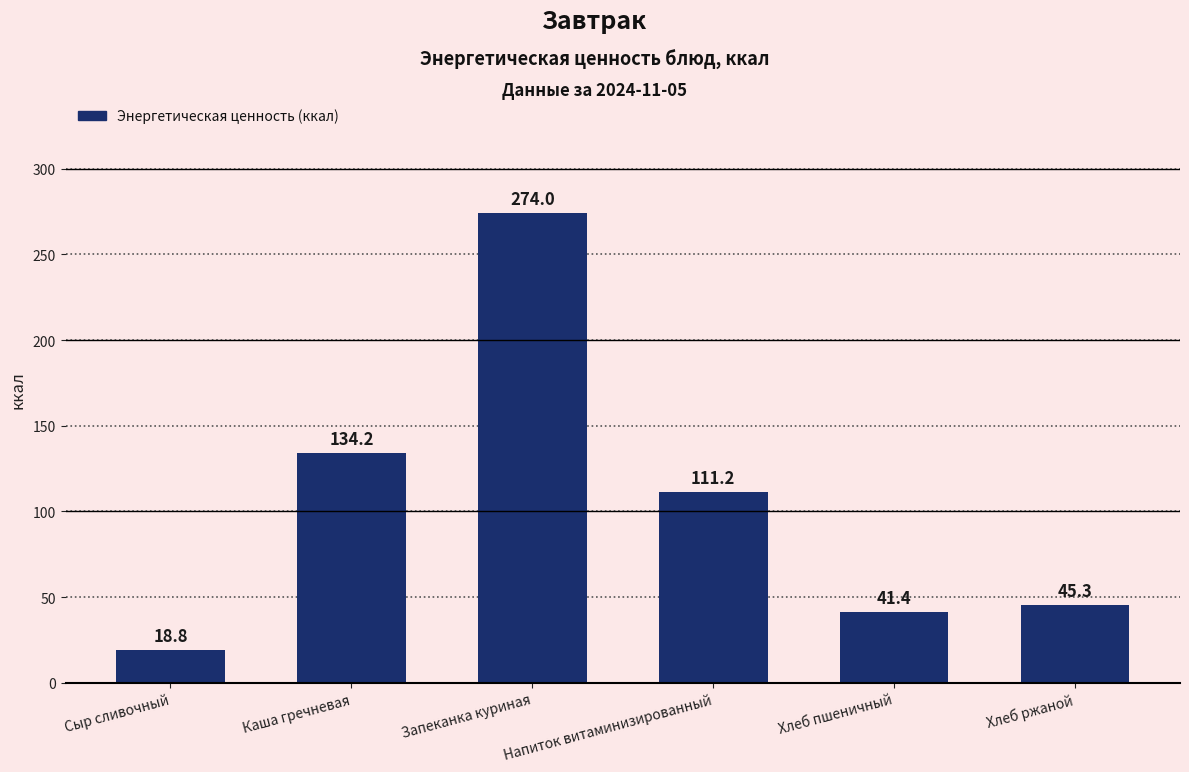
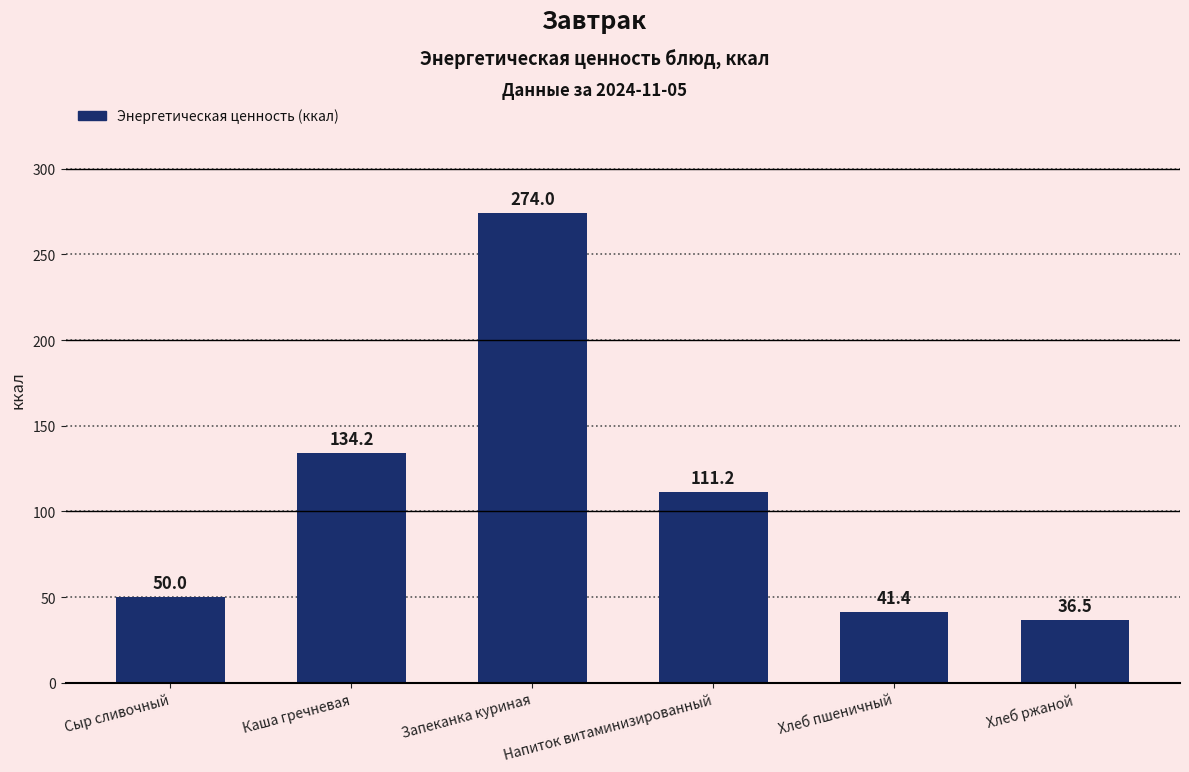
  {
-   "Сыр сливочный": 18.8,
+   "Сыр сливочный": 50.0,
    "Каша гречневая": 134.2,
    "Запеканка куриная": 274.0,
    "Напиток витаминизированный": 111.2,
    "Хлеб пшеничный": 41.4,
-   "Хлеб ржаной": 45.3
+   "Хлеб ржаной": 36.5
  }
